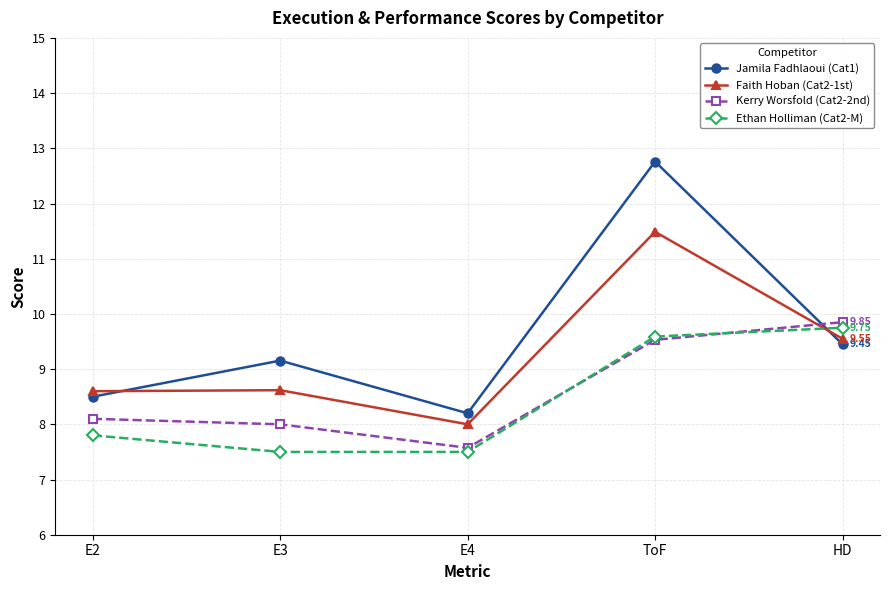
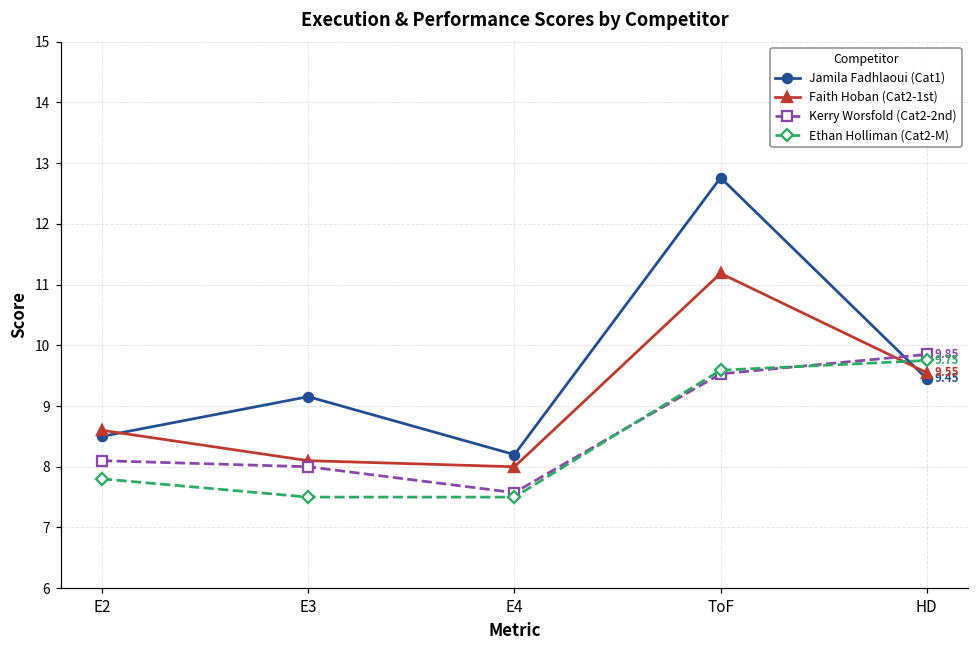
  {
    "Jamila Fadhlaoui (Cat1)": {
      "E2": 8.5,
      "E3": 9.2,
      "E4": 8.2,
      "ToF": 12.8
    },
    "Faith Hoban (Cat2-1st)": {
      "E2": 8.6,
-     "E3": 8.6,
+     "E3": 8.1,
      "E4": 8.0,
-     "ToF": 11.5
+     "ToF": 11.2
    },
    "Kerry Worsfold (Cat2-2nd)": {
      "E2": 8.1,
      "E3": 8.0,
      "E4": 7.6,
      "ToF": 9.5
    },
    "Ethan Holliman (Cat2-M)": {
      "E2": 7.8,
      "E3": 7.5,
      "E4": 7.5,
      "ToF": 9.6
    }
  }
